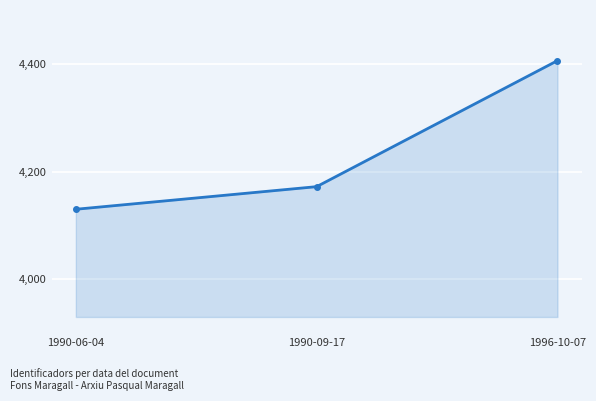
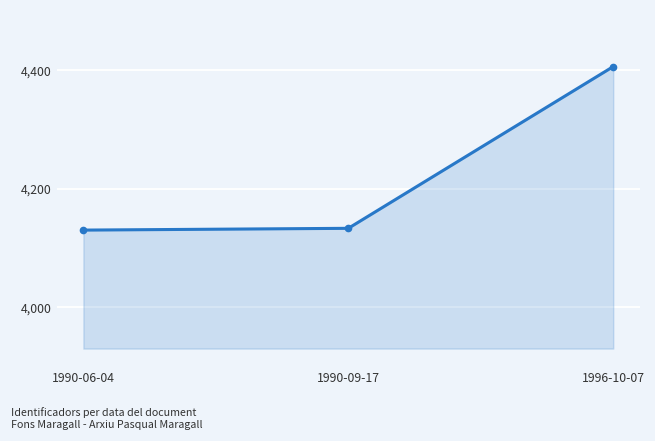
  {
    "1990-06-04": "4,130",
-   "1990-09-17": "4,170",
+   "1990-09-17": "4,130",
    "1996-10-07": "4,410"
  }
